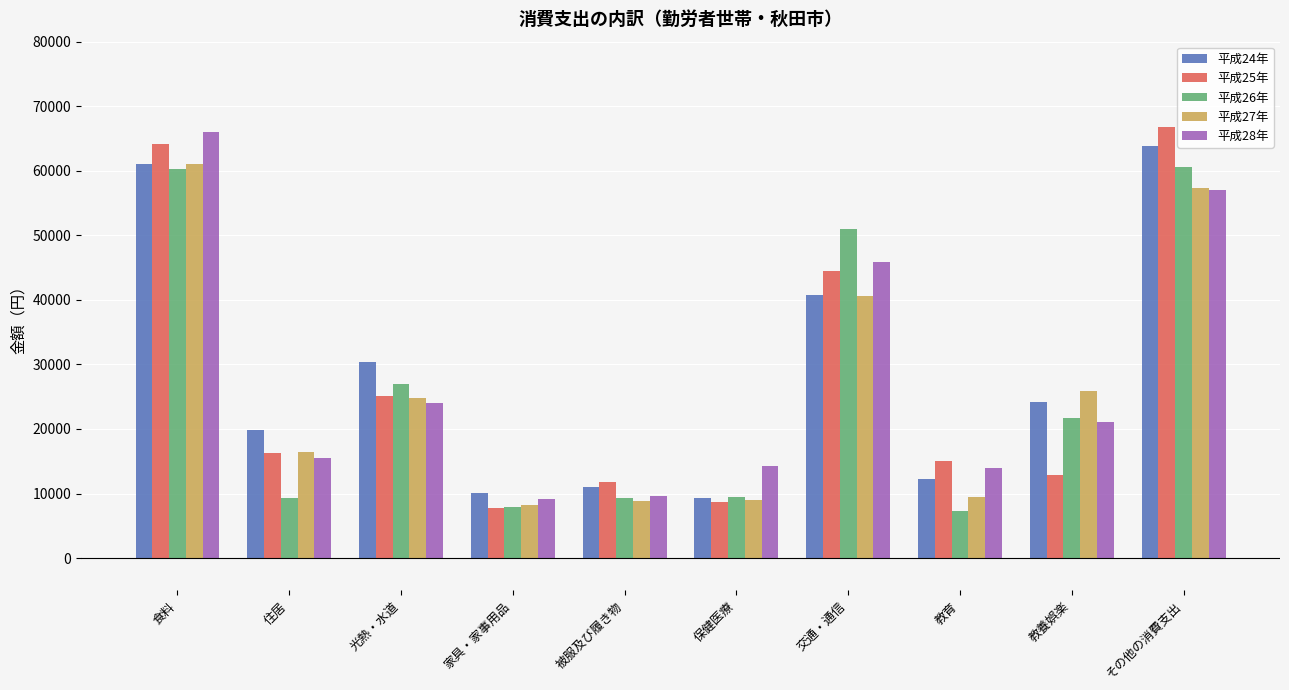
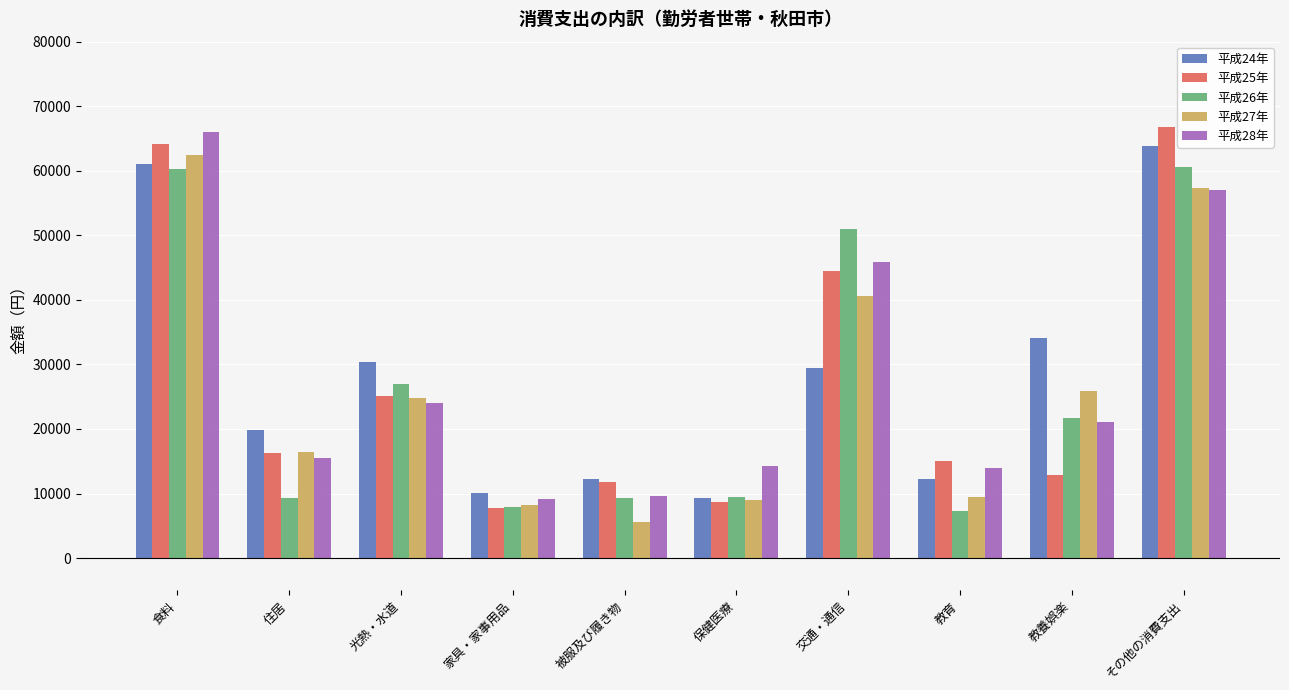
  {
    "平成24年": {
      "食料": 61000,
      "住居": 20000,
      "光熱・水道": 30000,
      "家具・家事用品": 10000,
-     "被服及び履き物": 11000,
+     "被服及び履き物": 12000,
      "保健医療": 9000,
-     "交通・通信": 41000,
+     "交通・通信": 29000,
      "教育": 12000,
-     "教養娯楽": 24000,
+     "教養娯楽": 34000,
      "その他の消費支出": 64000
    },
    "平成25年": {
      "食料": 64000,
      "住居": 16000,
      "光熱・水道": 25000,
      "家具・家事用品": 8000,
      "被服及び履き物": 12000,
      "保健医療": 9000,
      "交通・通信": 44000,
      "教育": 15000,
      "教養娯楽": 13000,
      "その他の消費支出": 67000
    },
    "平成26年": {
      "食料": 60000,
      "住居": 9000,
      "光熱・水道": 27000,
      "家具・家事用品": 8000,
      "被服及び履き物": 9000,
      "保健医療": 10000,
      "交通・通信": 51000,
      "教育": 7000,
      "教養娯楽": 22000,
      "その他の消費支出": 61000
    },
    "平成27年": {
-     "食料": 61000,
+     "食料": 62000,
      "住居": 16000,
      "光熱・水道": 25000,
      "家具・家事用品": 8000,
-     "被服及び履き物": 9000,
+     "被服及び履き物": 6000,
      "保健医療": 9000,
      "交通・通信": 41000,
      "教育": 9000,
      "教養娯楽": 26000,
      "その他の消費支出": 57000
    },
    "平成28年": {
      "食料": 66000,
      "住居": 15000,
      "光熱・水道": 24000,
      "家具・家事用品": 9000,
      "被服及び履き物": 10000,
      "保健医療": 14000,
      "交通・通信": 46000,
      "教育": 14000,
      "教養娯楽": 21000,
      "その他の消費支出": 57000
    }
  }
